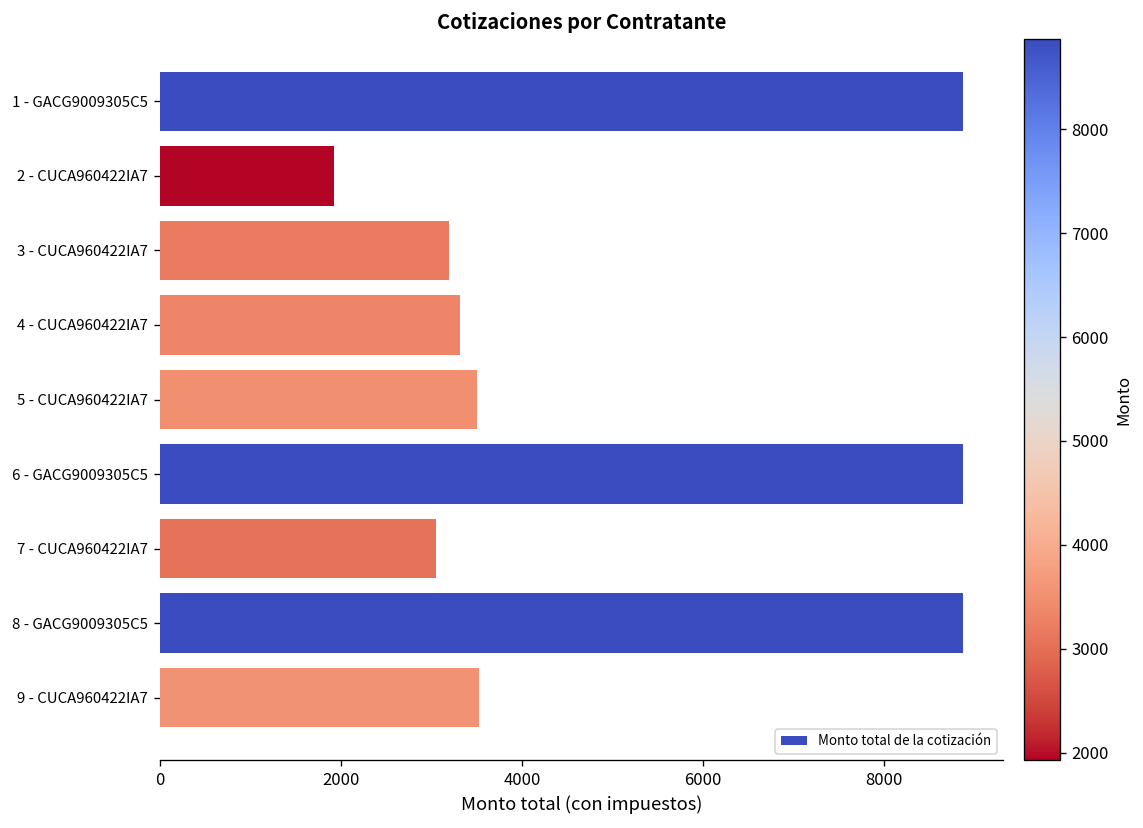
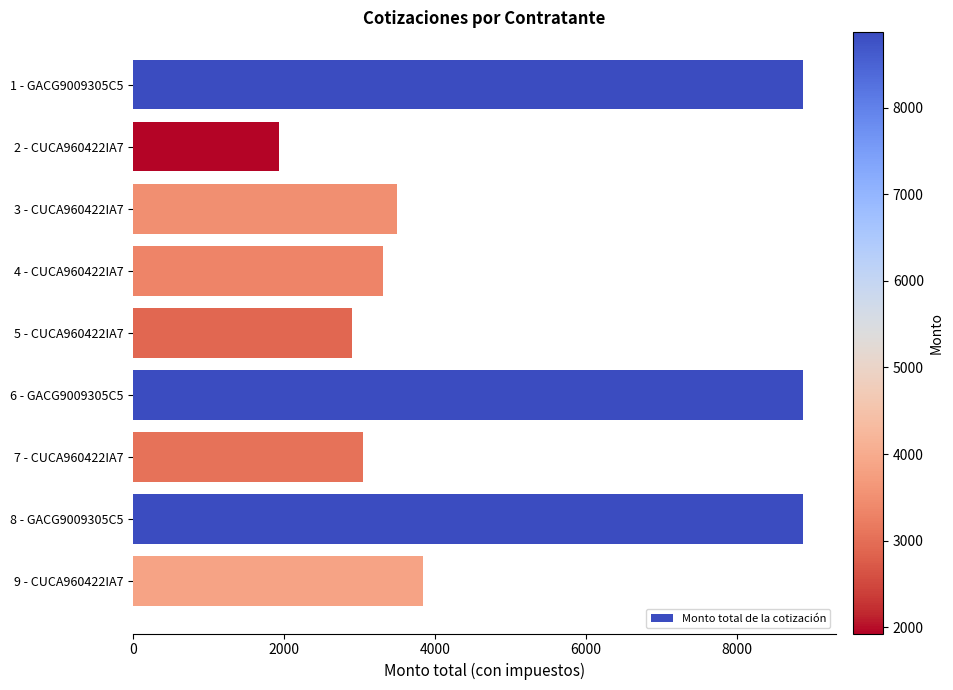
  {
    "1 - GACG9009305C5": 8900,
    "2 - CUCA960422IA7": 1900,
-   "3 - CUCA960422IA7": 3200,
+   "3 - CUCA960422IA7": 3500,
    "4 - CUCA960422IA7": 3300,
-   "5 - CUCA960422IA7": 3500,
+   "5 - CUCA960422IA7": 2900,
    "6 - GACG9009305C5": 8900,
    "7 - CUCA960422IA7": 3000,
    "8 - GACG9009305C5": 8900,
-   "9 - CUCA960422IA7": 3500
+   "9 - CUCA960422IA7": 3800
  }
